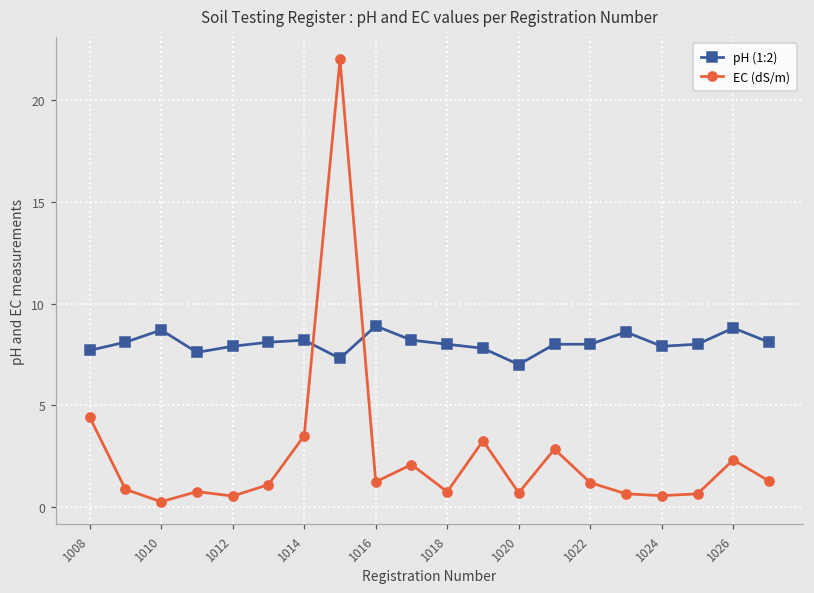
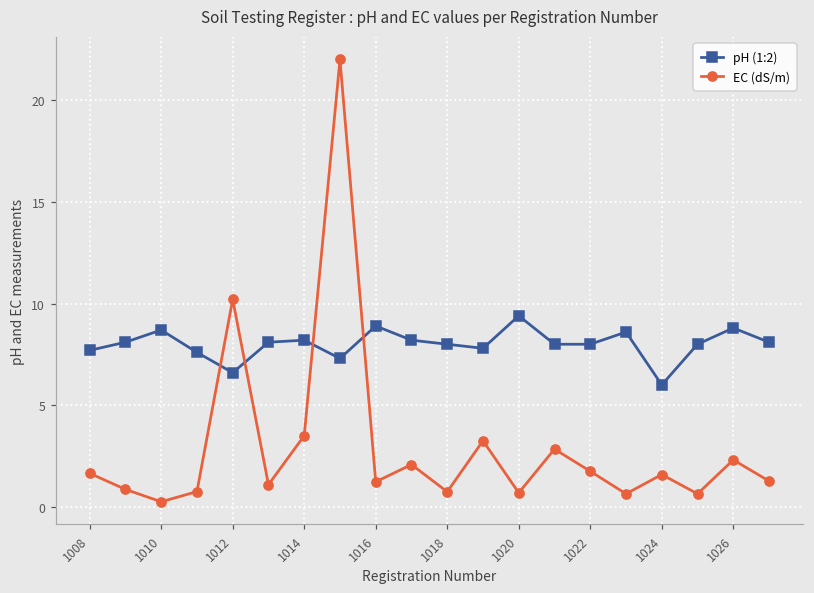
  {
    "pH (1:2)": {
      "1008": 7.7,
      "1010": 8.7,
-     "1012": 7.9,
+     "1012": 6.6,
      "1014": 8.2,
      "1016": 8.9,
      "1018": 8.0,
-     "1020": 7.0,
+     "1020": 9.4,
      "1022": 8.0,
-     "1024": 7.9,
+     "1024": 6.0,
      "1026": 8.8
    },
    "EC (dS/m)": {
-     "1008": 4.4,
+     "1008": 1.7,
      "1010": 0.3,
-     "1012": 0.5,
+     "1012": 10.2,
      "1014": 3.5,
      "1016": 1.2,
      "1018": 0.7,
      "1020": 0.7,
-     "1022": 1.2,
-     "1024": 0.6,
+     "1022": 1.8,
+     "1024": 1.6,
      "1026": 2.3
    }
  }
